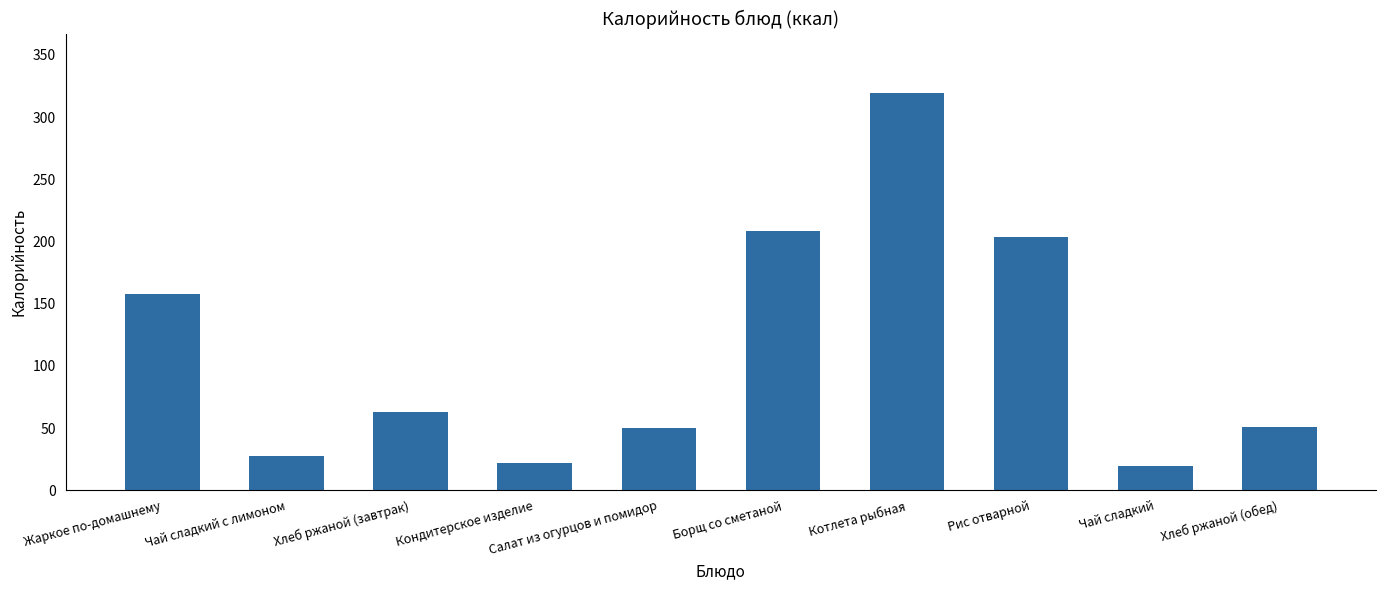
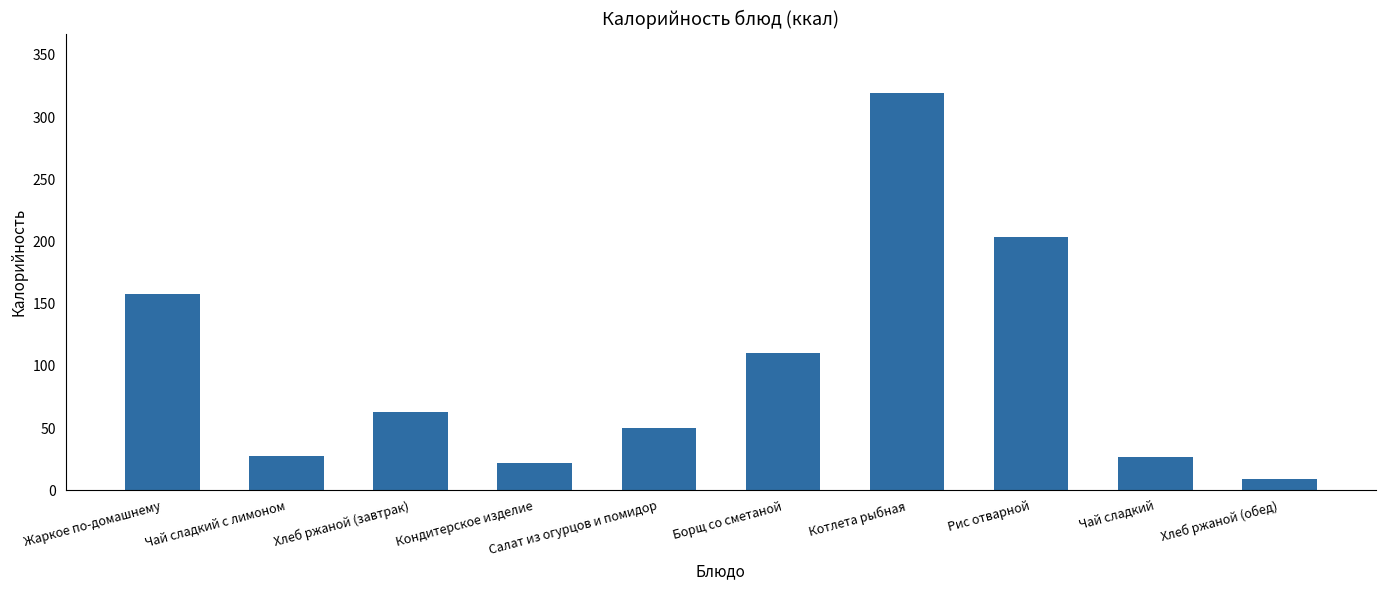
  {
    "Жаркое по-домашнему": 158,
    "Чай сладкий с лимоном": 28,
    "Хлеб ржаной (завтрак)": 63,
    "Кондитерское изделие": 22,
    "Салат из огурцов и помидор": 50,
-   "Борщ со сметаной": 208,
+   "Борщ со сметаной": 110,
    "Котлета рыбная": 319,
    "Рис отварной": 204,
-   "Чай сладкий": 19,
-   "Хлеб ржаной (обед)": 51
+   "Чай сладкий": 27,
+   "Хлеб ржаной (обед)": 9
  }
